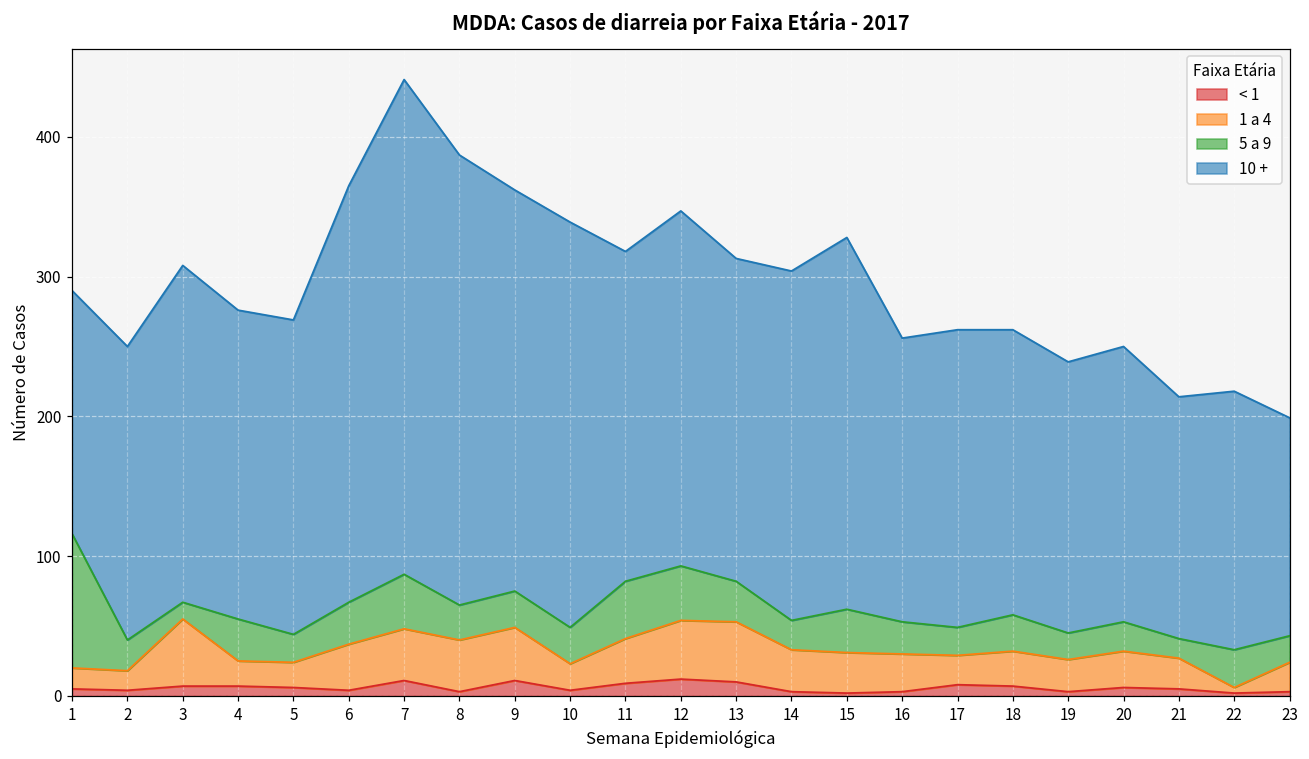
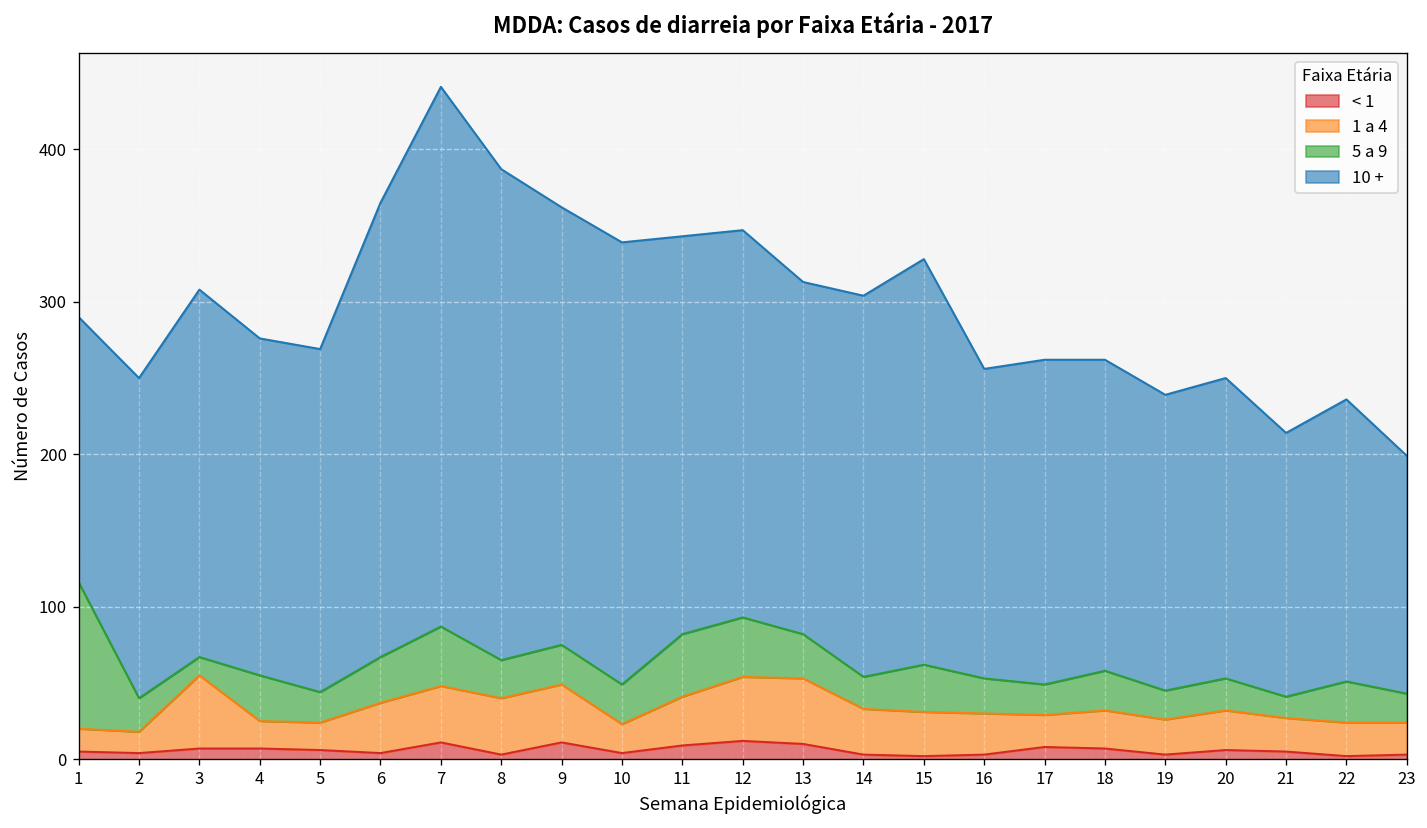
  {
    "< 1": {
      "1": 5,
      "2": 4,
      "3": 7,
      "4": 7,
      "5": 6,
      "6": 4,
      "7": 11,
      "8": 3,
      "9": 11,
      "10": 4,
      "11": 9,
      "12": 12,
      "13": 10,
      "14": 3,
      "15": 2,
      "16": 3,
      "17": 8,
      "18": 7,
      "19": 3,
      "20": 6,
      "21": 5,
      "22": 2,
      "23": 3
    },
    "1 a 4": {
      "1": 15,
      "2": 14,
      "3": 48,
      "4": 18,
      "5": 18,
      "6": 33,
      "7": 37,
      "8": 37,
      "9": 38,
      "10": 19,
      "11": 32,
      "12": 42,
      "13": 43,
      "14": 30,
      "15": 29,
      "16": 27,
      "17": 21,
      "18": 25,
      "19": 23,
      "20": 26,
      "21": 22,
-     "22": 4,
+     "22": 22,
      "23": 21
    },
    "5 a 9": {
      "1": 96,
      "2": 22,
      "3": 12,
      "4": 30,
      "5": 20,
      "6": 30,
      "7": 39,
      "8": 25,
      "9": 26,
      "10": 26,
      "11": 41,
      "12": 39,
      "13": 29,
      "14": 21,
      "15": 31,
      "16": 23,
      "17": 20,
      "18": 26,
      "19": 19,
      "20": 21,
      "21": 14,
      "22": 27,
      "23": 19
    },
    "10 +": {
      "1": 174,
      "2": 210,
      "3": 241,
      "4": 221,
      "5": 225,
      "6": 298,
      "7": 354,
      "8": 322,
      "9": 287,
      "10": 290,
-     "11": 236,
+     "11": 261,
      "12": 254,
      "13": 231,
      "14": 250,
      "15": 266,
      "16": 203,
      "17": 213,
      "18": 204,
      "19": 194,
      "20": 197,
      "21": 173,
      "22": 185,
      "23": 156
    }
  }
